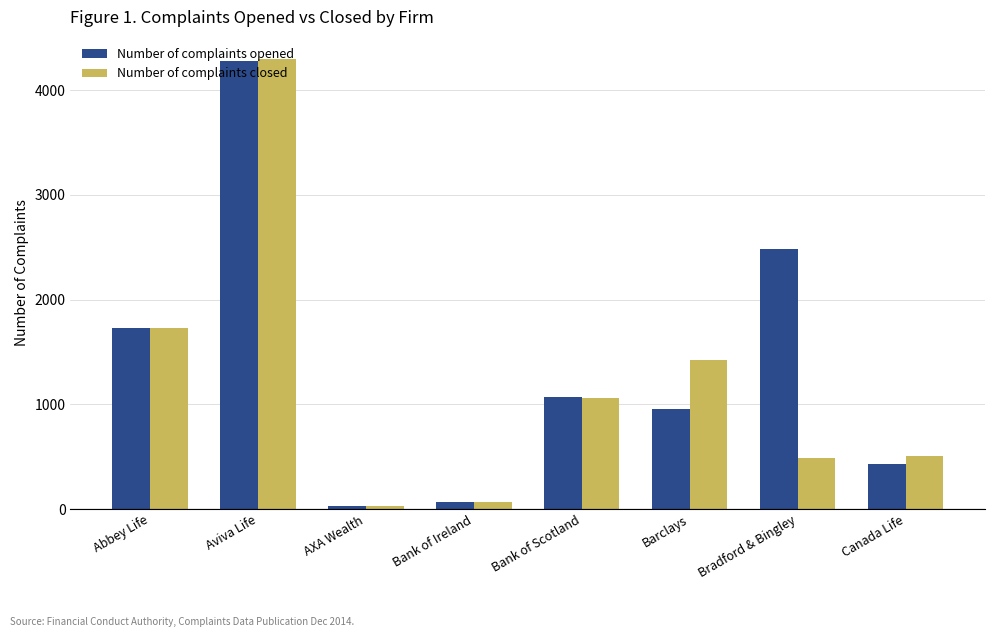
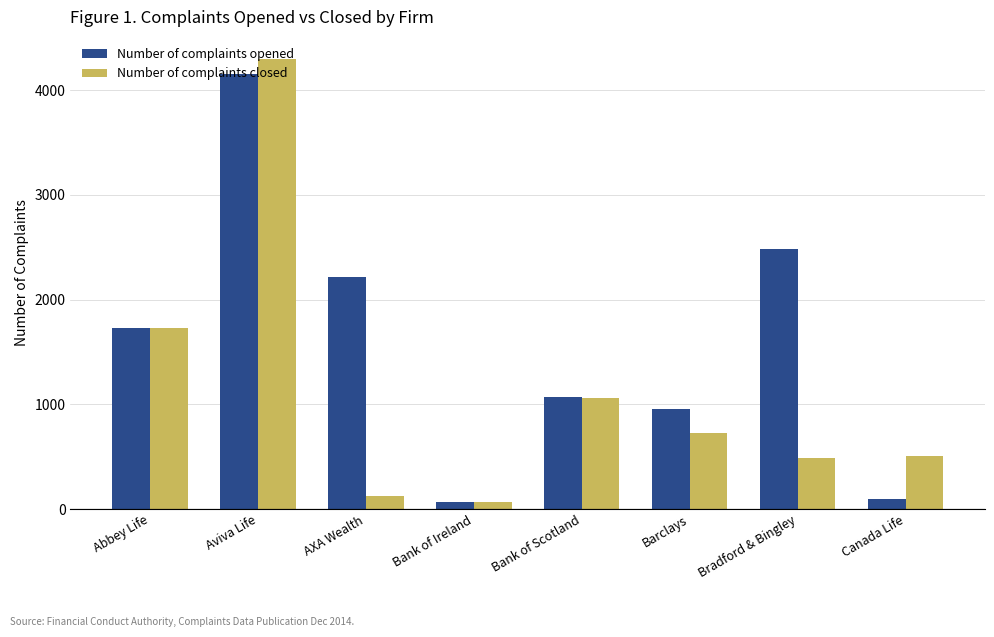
  {
    "Number of complaints opened": {
      "Abbey Life": 1730,
-     "Aviva Life": 4280,
-     "AXA Wealth": 30,
+     "Aviva Life": 4150,
+     "AXA Wealth": 2220,
      "Bank of Ireland": 60,
      "Bank of Scotland": 1070,
      "Barclays": 950,
      "Bradford & Bingley": 2480,
-     "Canada Life": 430
+     "Canada Life": 100
    },
    "Number of complaints closed": {
      "Abbey Life": 1730,
      "Aviva Life": 4290,
-     "AXA Wealth": 30,
+     "AXA Wealth": 130,
      "Bank of Ireland": 60,
      "Bank of Scotland": 1060,
-     "Barclays": 1420,
+     "Barclays": 730,
      "Bradford & Bingley": 490,
      "Canada Life": 510
    }
  }
